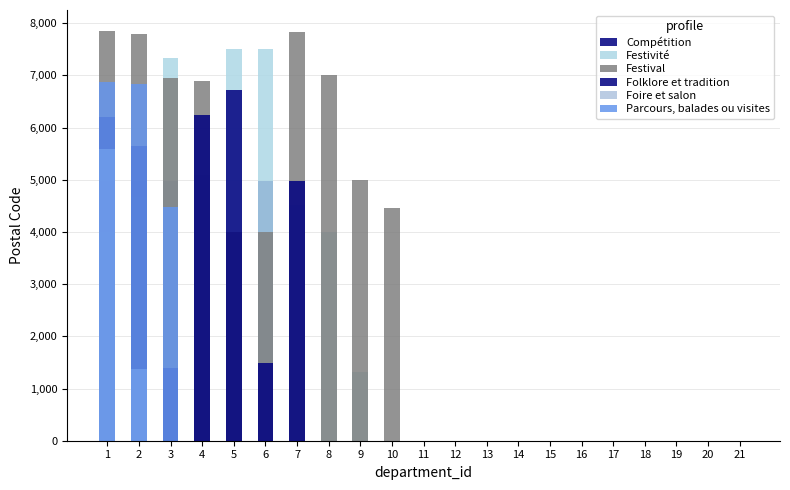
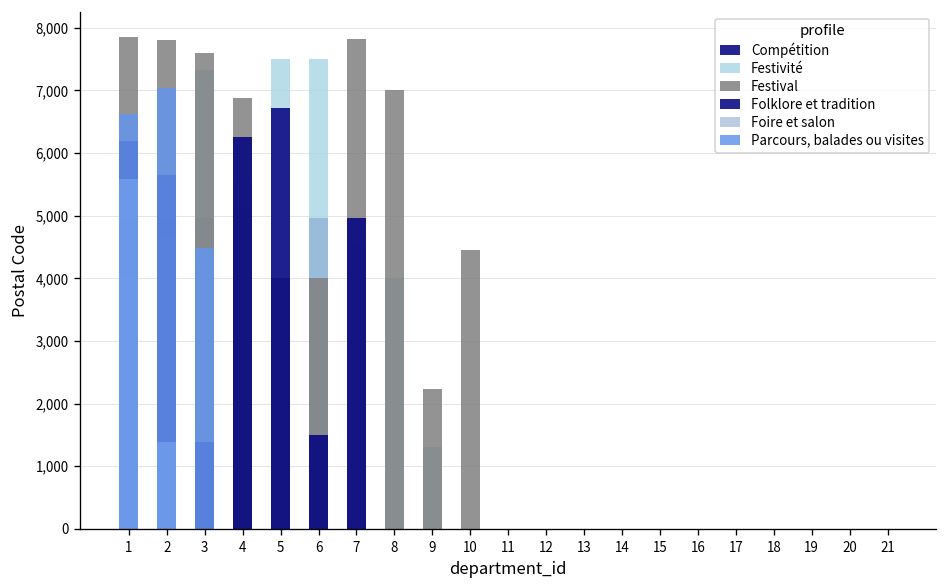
  {
    "Festival": {
      "1": "7,900",
      "2": "7,800",
-     "3": "6,900",
+     "3": "7,600",
      "4": "6,900",
      "7": "7,800",
      "8": "7,000",
-     "9": "5,000",
+     "9": "2,200",
      "10": "4,500",
      "11": "0",
      "12": "0",
      "13": "0",
      "14": "0",
      "15": "0",
      "16": "0",
      "17": "0",
      "18": "0",
      "19": "0",
      "20": "0",
      "21": "0"
    },
    "Parcours, balades ou visites": {
-     "1": "6,900",
-     "2": "6,800",
+     "1": "6,600",
+     "2": "7,000",
      "4": "0",
      "5": "0",
      "6": "0",
      "7": "0",
      "8": "0",
      "9": "0",
      "10": "0",
      "11": "0",
      "12": "0",
      "13": "0",
      "14": "0",
      "15": "0",
      "16": "0",
      "17": "0",
      "18": "0",
      "19": "0",
      "20": "0",
      "21": "0"
    }
  }
